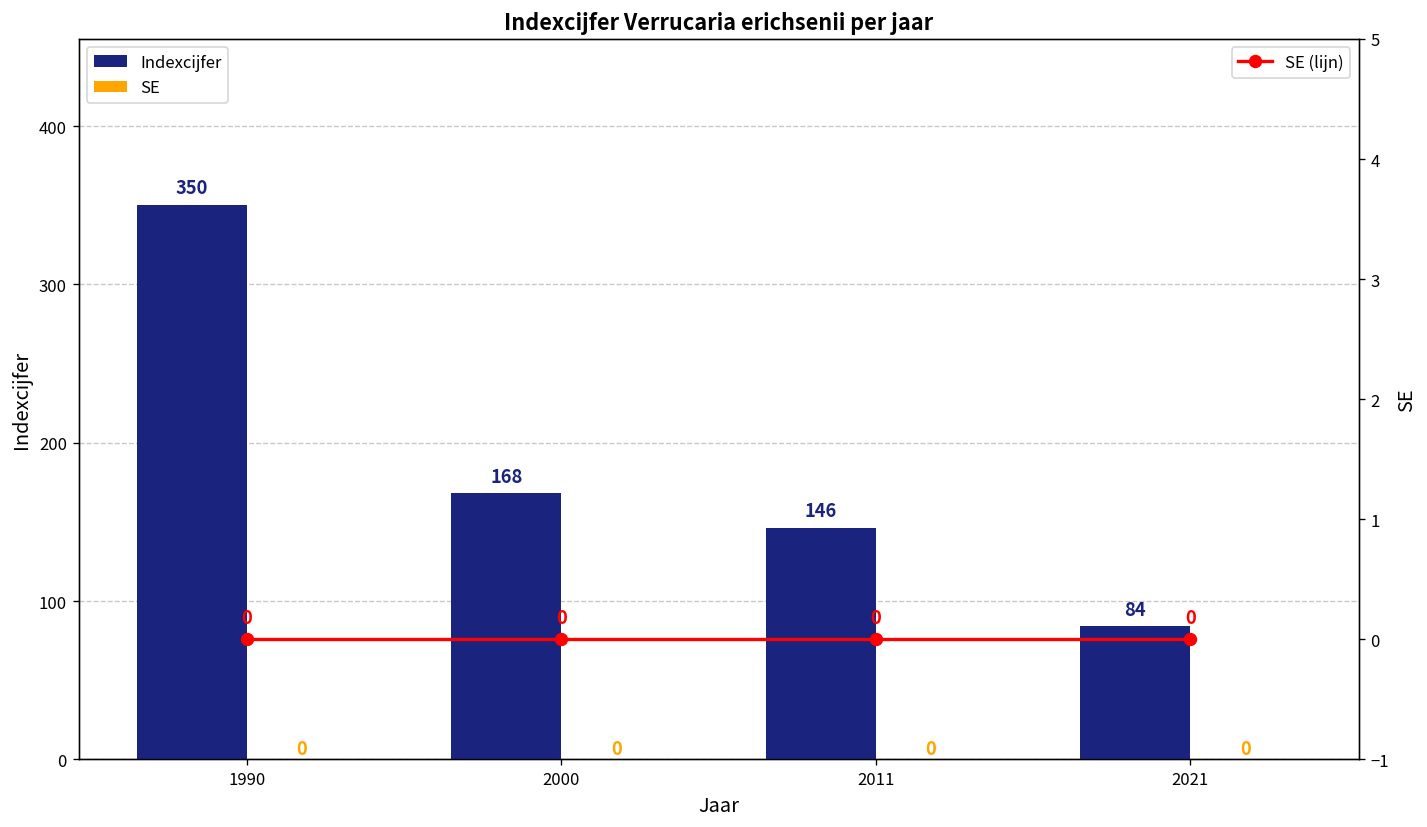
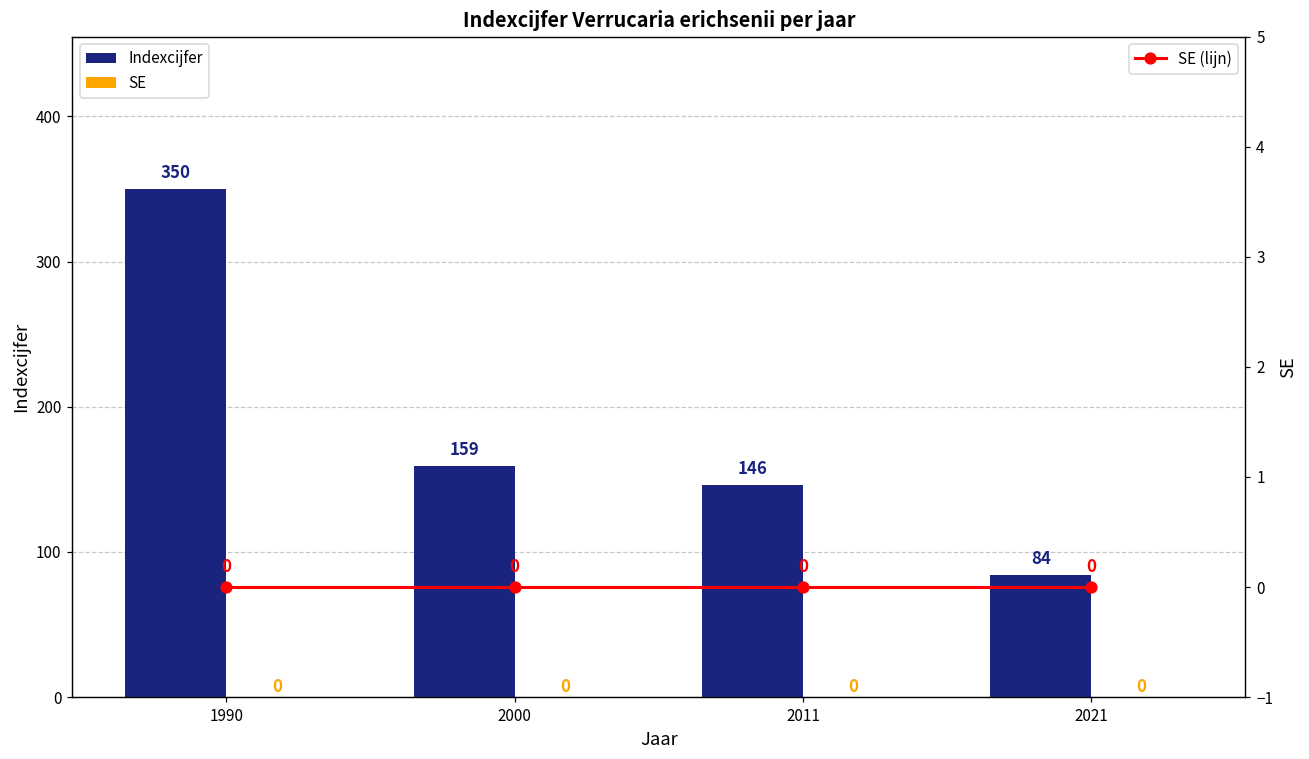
  {
    "Indexcijfer": {
      "1990": 350,
-     "2000": 168,
+     "2000": 159,
      "2011": 146,
      "2021": 84
    },
    "SE": {
      "1990": 0,
      "2000": 0,
      "2011": 0,
      "2021": 0
    },
    "SE (lijn)": {
      "1990": 0,
      "2000": 0,
      "2011": 0,
      "2021": 0
    }
  }
